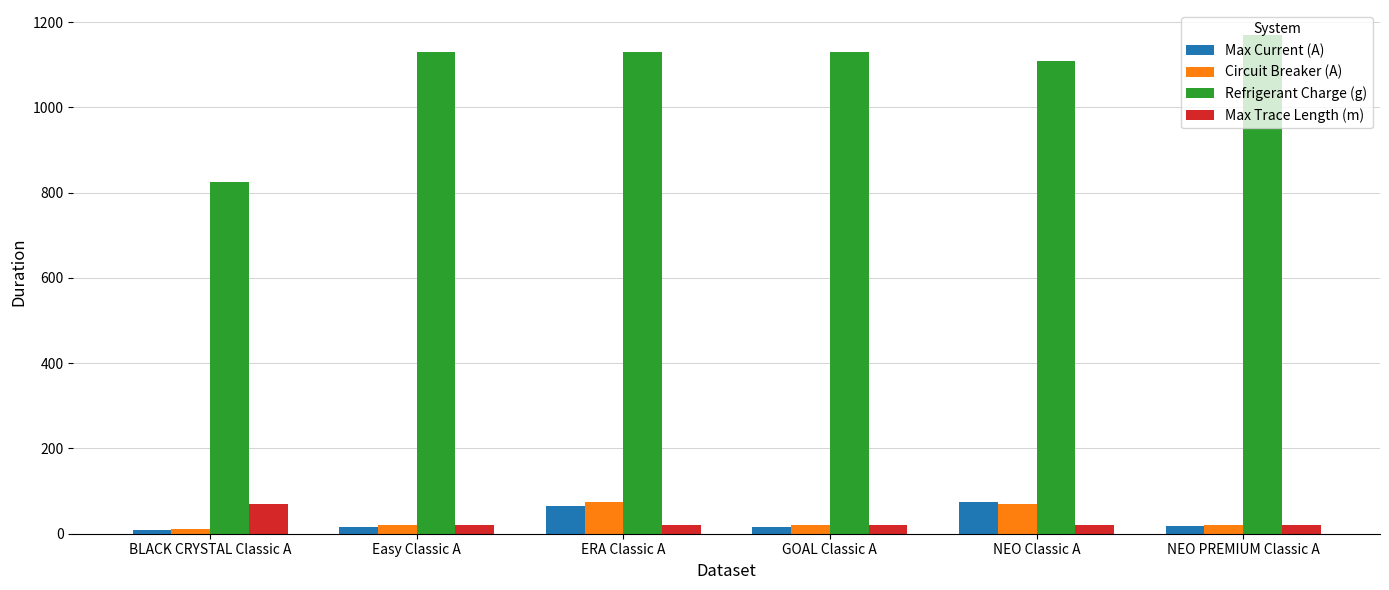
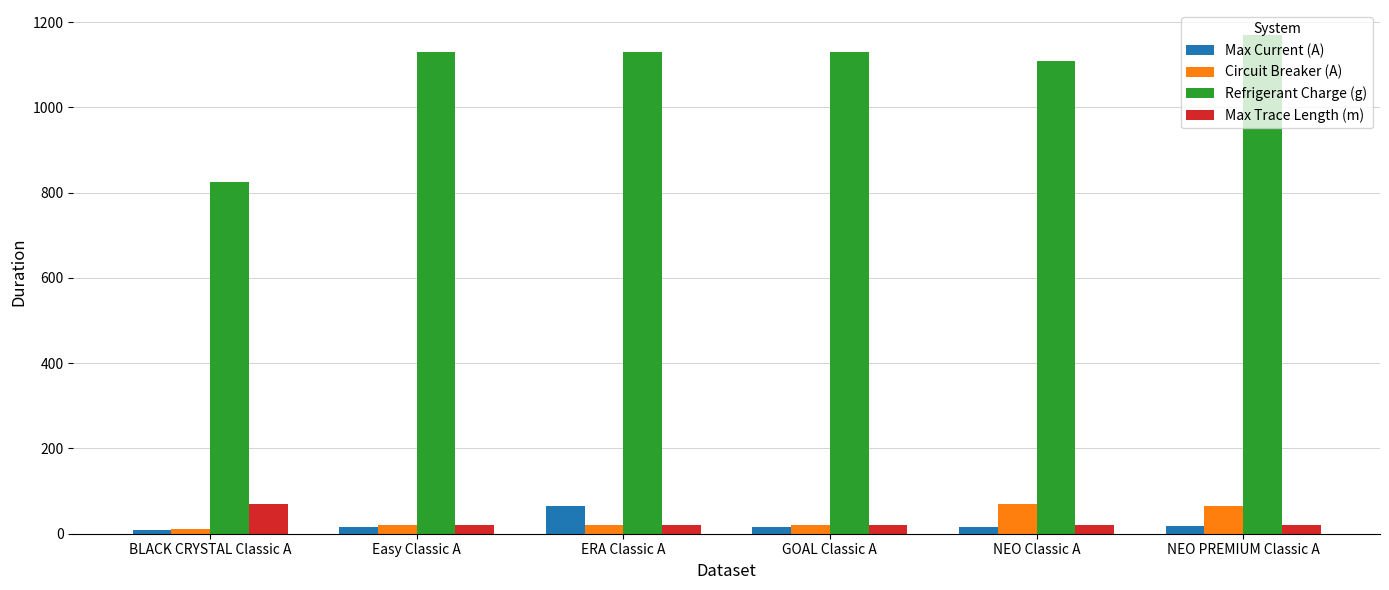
  {
    "Max Current (A)": {
      "BLACK CRYSTAL Classic A": 10,
      "Easy Classic A": 20,
      "ERA Classic A": 70,
      "GOAL Classic A": 20,
-     "NEO Classic A": 70,
+     "NEO Classic A": 20,
      "NEO PREMIUM Classic A": 20
    },
    "Circuit Breaker (A)": {
      "BLACK CRYSTAL Classic A": 10,
      "Easy Classic A": 20,
-     "ERA Classic A": 70,
+     "ERA Classic A": 20,
      "GOAL Classic A": 20,
      "NEO Classic A": 70,
-     "NEO PREMIUM Classic A": 20
+     "NEO PREMIUM Classic A": 70
    },
    "Refrigerant Charge (g)": {
      "BLACK CRYSTAL Classic A": 820,
      "Easy Classic A": 1130,
      "ERA Classic A": 1130,
      "GOAL Classic A": 1130,
      "NEO Classic A": 1110
    },
    "Max Trace Length (m)": {
      "BLACK CRYSTAL Classic A": 70,
      "Easy Classic A": 20,
      "ERA Classic A": 20,
      "GOAL Classic A": 20,
      "NEO Classic A": 20,
      "NEO PREMIUM Classic A": 20
    }
  }
